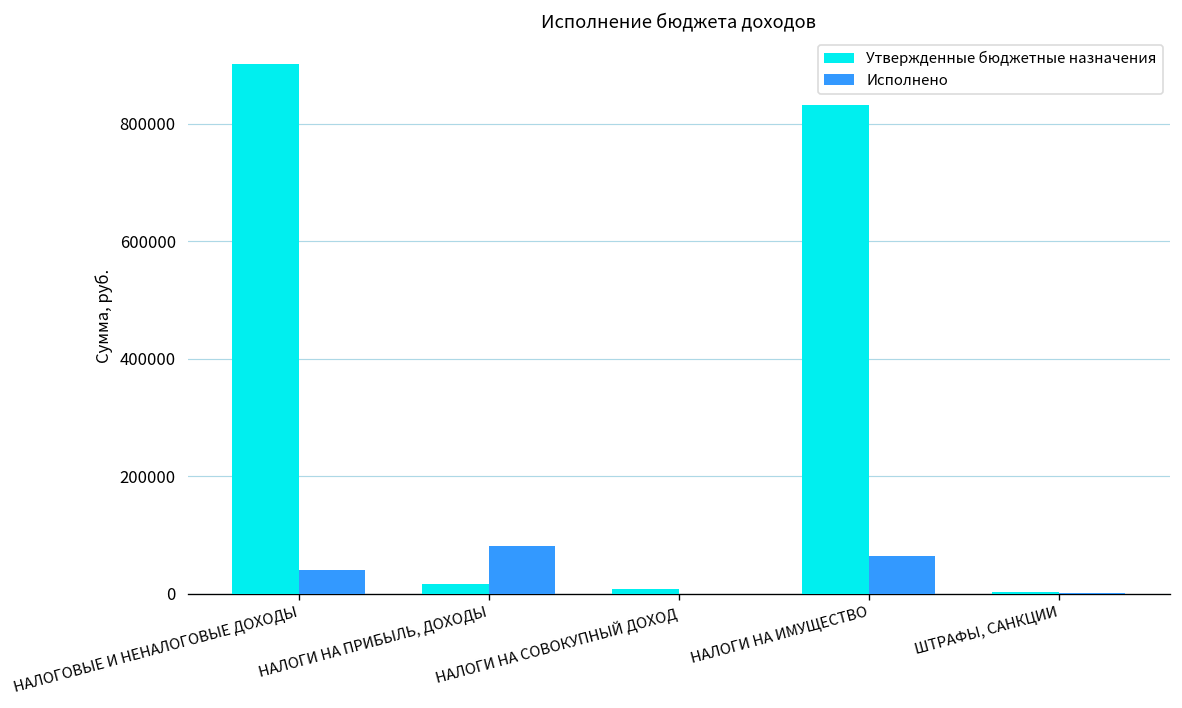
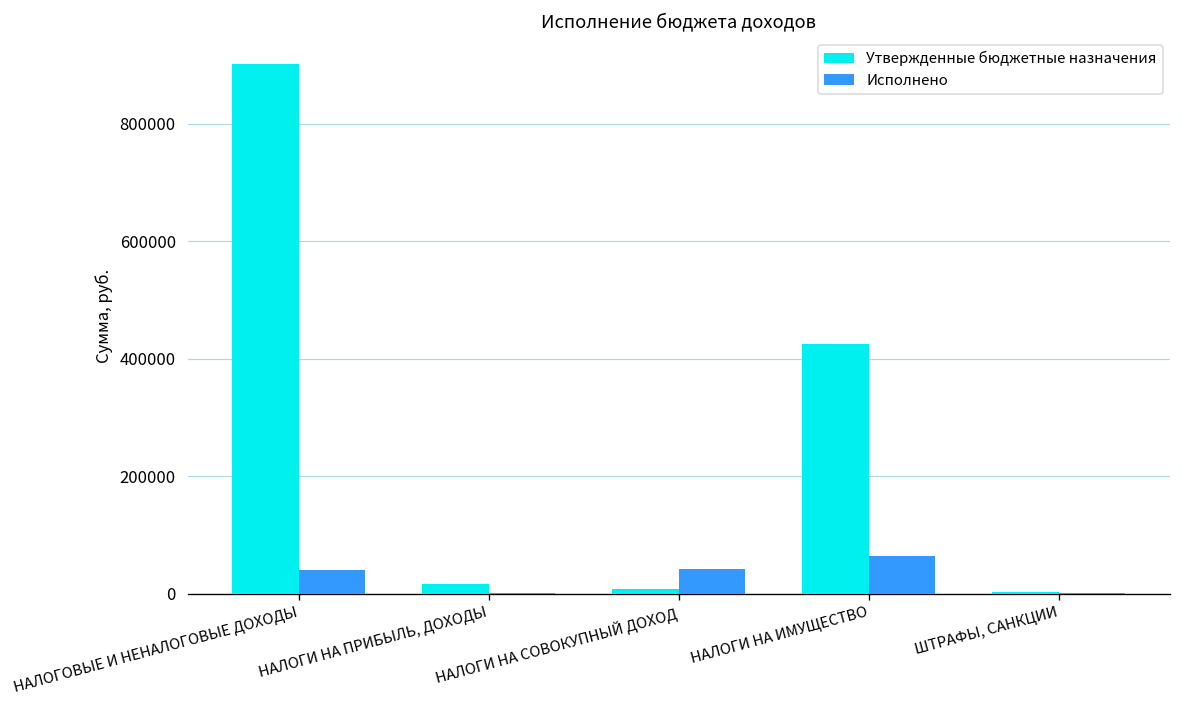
  {
    "Утвержденные бюджетные назначения": {
      "НАЛОГОВЫЕ И НЕНАЛОГОВЫЕ ДОХОДЫ": 900000,
      "НАЛОГИ НА ПРИБЫЛЬ, ДОХОДЫ": 20000,
      "НАЛОГИ НА СОВОКУПНЫЙ ДОХОД": 10000,
-     "НАЛОГИ НА ИМУЩЕСТВО": 830000
+     "НАЛОГИ НА ИМУЩЕСТВО": 430000
    },
    "Исполнено": {
      "НАЛОГОВЫЕ И НЕНАЛОГОВЫЕ ДОХОДЫ": 40000,
-     "НАЛОГИ НА ПРИБЫЛЬ, ДОХОДЫ": 80000,
-     "НАЛОГИ НА СОВОКУПНЫЙ ДОХОД": 0,
+     "НАЛОГИ НА ПРИБЫЛЬ, ДОХОДЫ": 0,
+     "НАЛОГИ НА СОВОКУПНЫЙ ДОХОД": 40000,
      "НАЛОГИ НА ИМУЩЕСТВО": 60000
    }
  }
